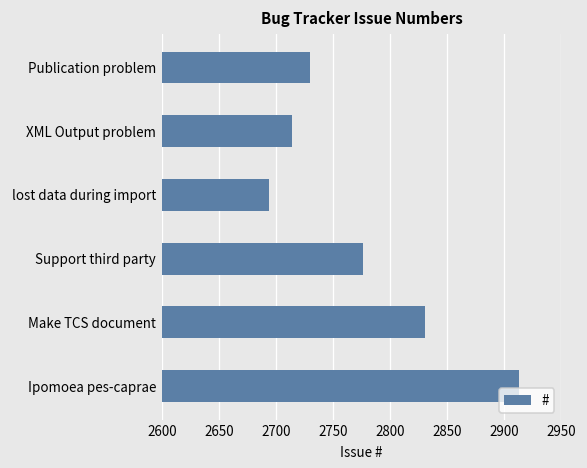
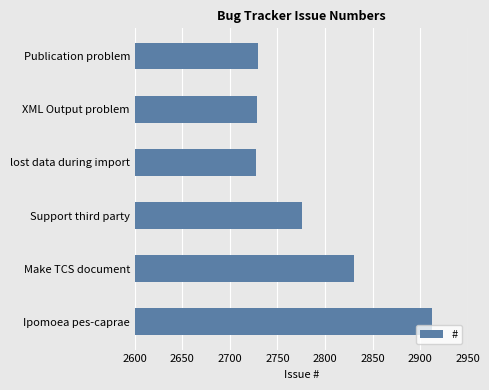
  {
    "Publication problem": 2730,
-   "XML Output problem": 2710,
-   "lost data during import": 2690,
+   "XML Output problem": 2730,
+   "lost data during import": 2730,
    "Support third party": 2780,
    "Make TCS document": 2830,
    "Ipomoea pes-caprae": 2910
  }
